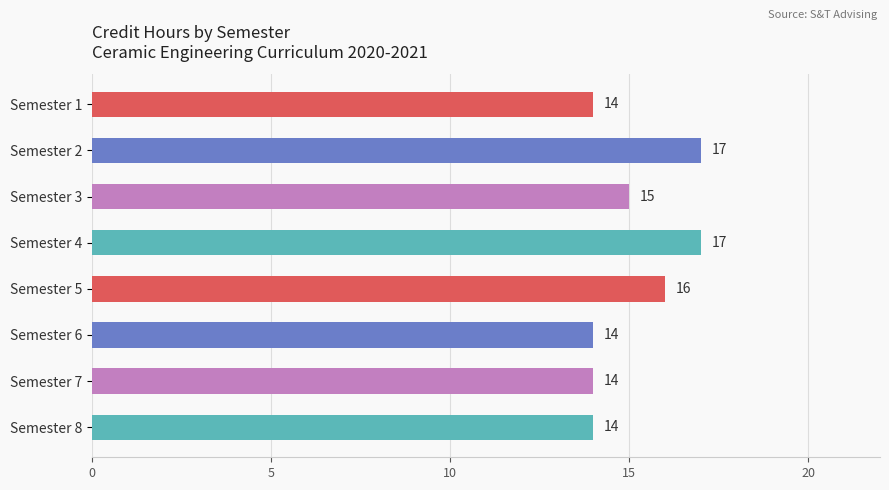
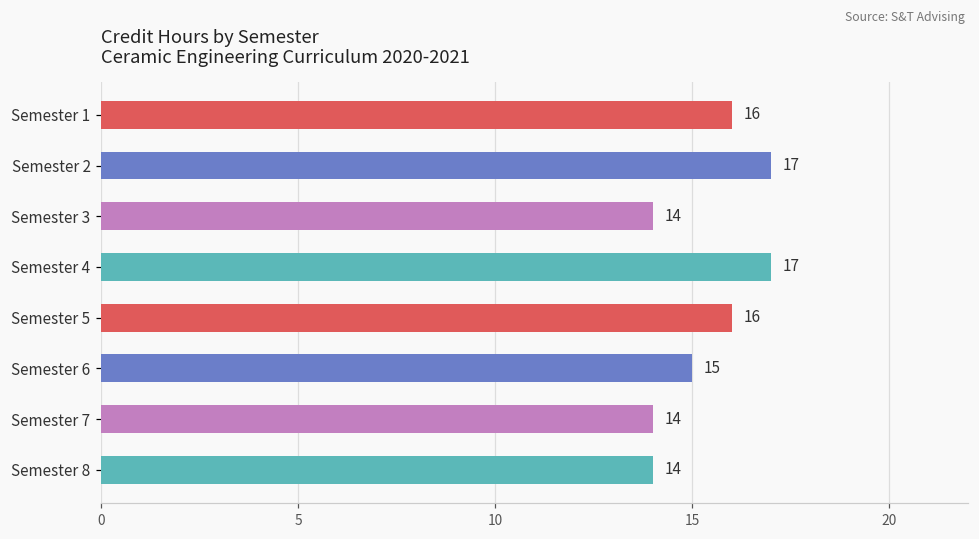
  {
-   "Semester 1": 14,
+   "Semester 1": 16,
    "Semester 2": 17,
-   "Semester 3": 15,
+   "Semester 3": 14,
    "Semester 4": 17,
    "Semester 5": 16,
-   "Semester 6": 14,
+   "Semester 6": 15,
    "Semester 7": 14,
    "Semester 8": 14
  }
